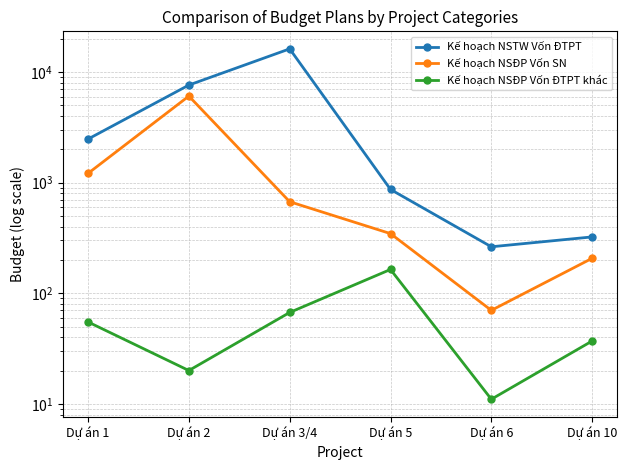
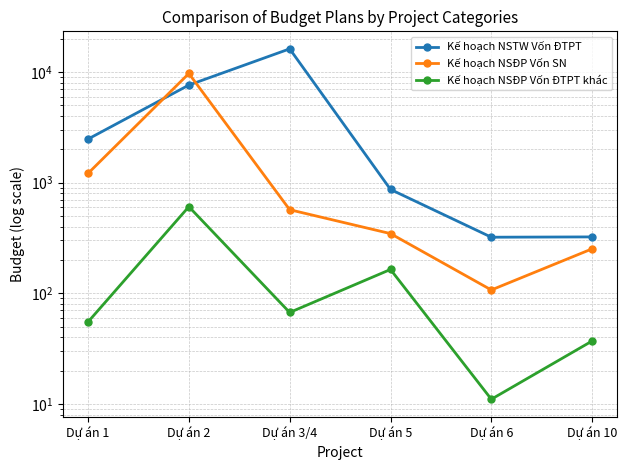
  {
    "Kế hoạch NSTW Vốn ĐTPT": {
      "Dự án 1": 2500,
      "Dự án 2": 8000,
      "Dự án 3/4": 16000,
      "Dự án 5": 900,
-     "Dự án 6": 260,
+     "Dự án 6": 320,
      "Dự án 10": 320
    },
    "Kế hoạch NSĐP Vốn SN": {
      "Dự án 1": 1200,
-     "Dự án 2": 6000,
-     "Dự án 3/4": 700,
+     "Dự án 2": 10000,
+     "Dự án 3/4": 600,
      "Dự án 5": 350,
-     "Dự án 6": 70,
-     "Dự án 10": 210
+     "Dự án 6": 110,
+     "Dự án 10": 250
    },
    "Kế hoạch NSĐP Vốn ĐTPT khác": {
      "Dự án 1": 60,
-     "Dự án 2": 20,
+     "Dự án 2": 600,
      "Dự án 3/4": 70,
      "Dự án 5": 160,
      "Dự án 6": 11,
      "Dự án 10": 37
    }
  }
